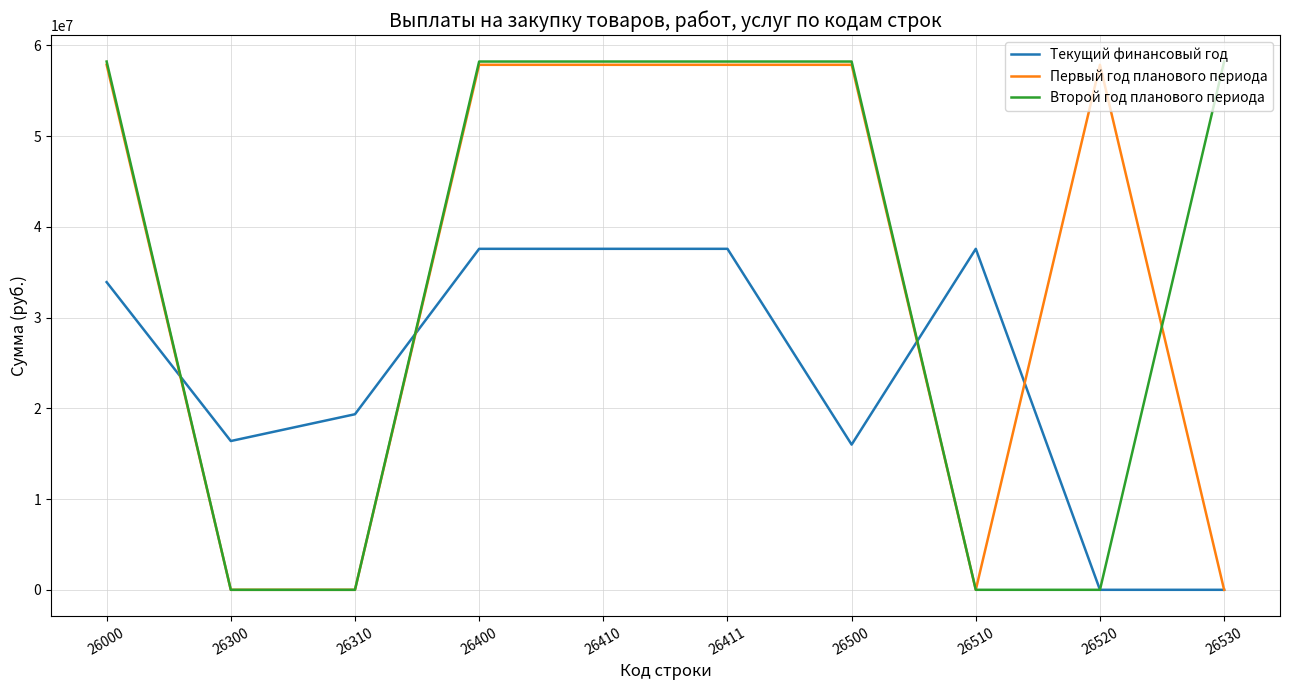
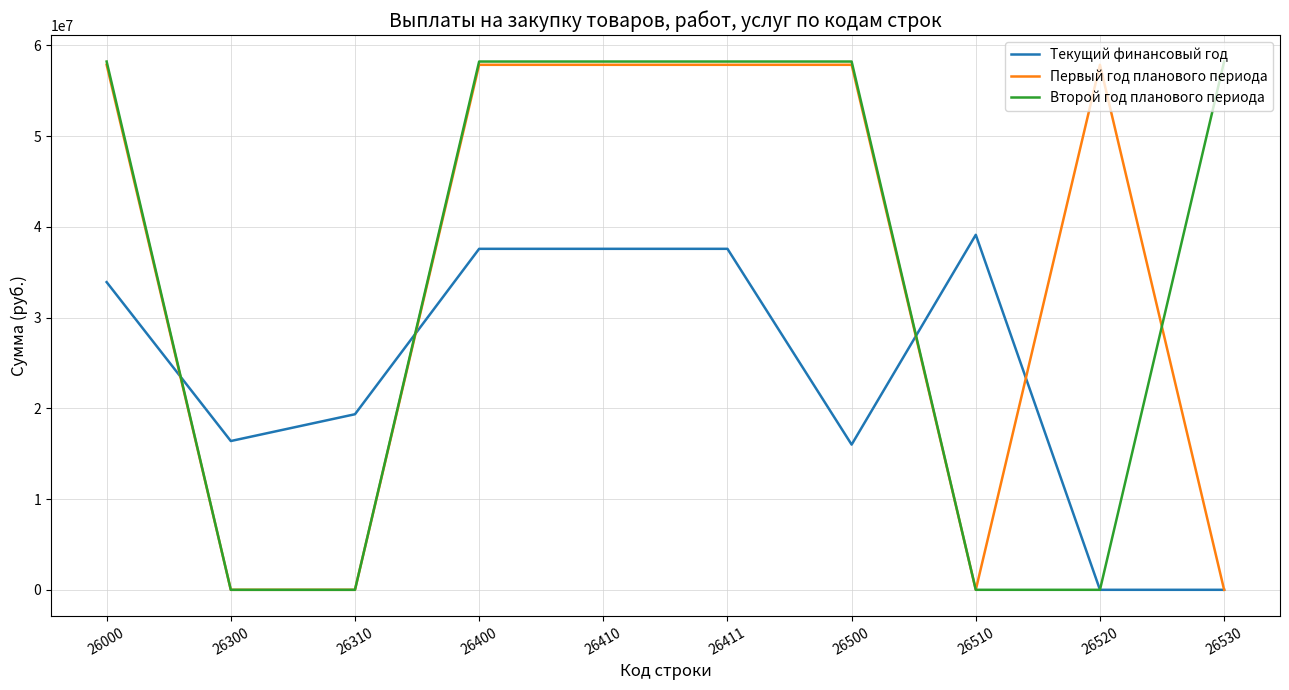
  {
    "Текущий финансовый год": {
      "26000": 34000000,
      "26300": 16000000,
      "26310": 19000000,
      "26400": 38000000,
      "26410": 38000000,
      "26411": 38000000,
      "26500": 16000000,
-     "26510": 38000000
+     "26510": 39000000
    },
    "Первый год планового периода": {
      "26000": 58000000,
      "26400": 58000000,
      "26410": 58000000,
      "26411": 58000000,
      "26500": 58000000
    },
    "Второй год планового периода": {
      "26000": 58000000,
      "26400": 58000000,
      "26410": 58000000,
      "26411": 58000000,
      "26500": 58000000
    }
  }
